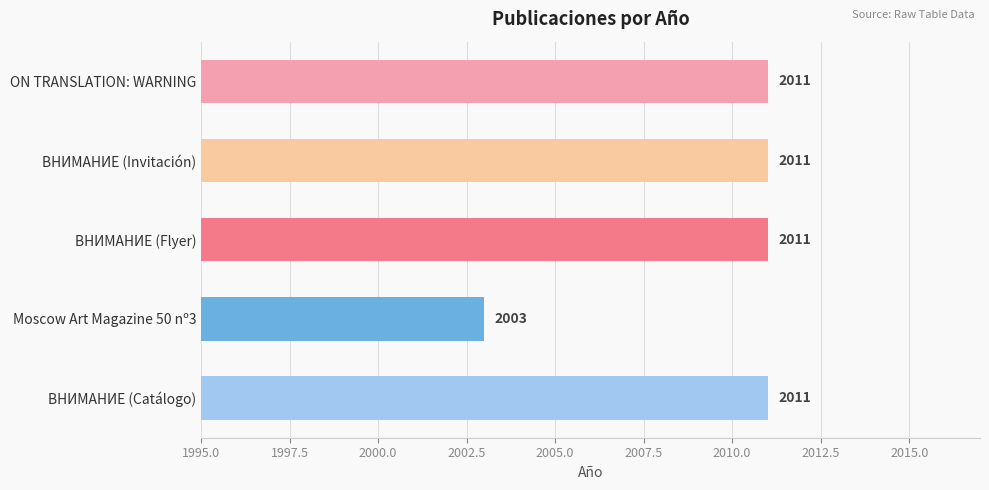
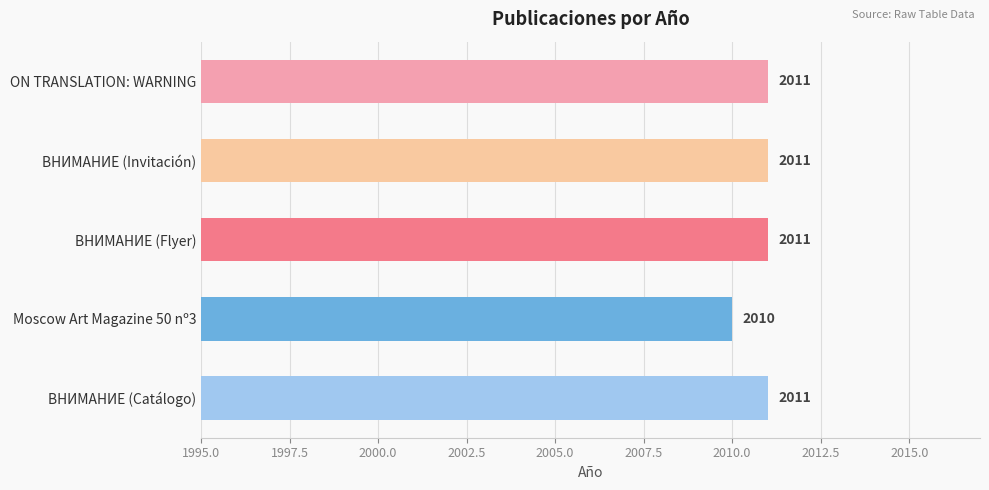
  {
    "ON TRANSLATION: WARNING": 2011,
    "ВНИМАНИЕ (Invitación)": 2011,
    "ВНИМАНИЕ (Flyer)": 2011,
-   "Moscow Art Magazine 50 nº3": 2003,
+   "Moscow Art Magazine 50 nº3": 2010,
    "ВНИМАНИЕ (Catálogo)": 2011
  }
